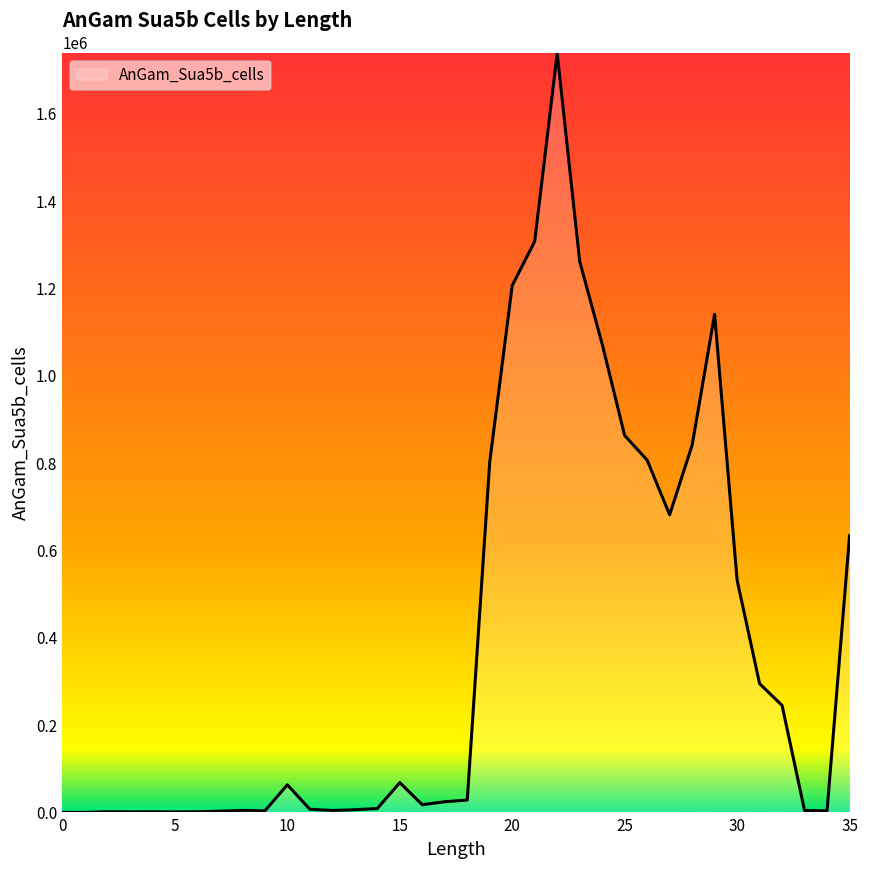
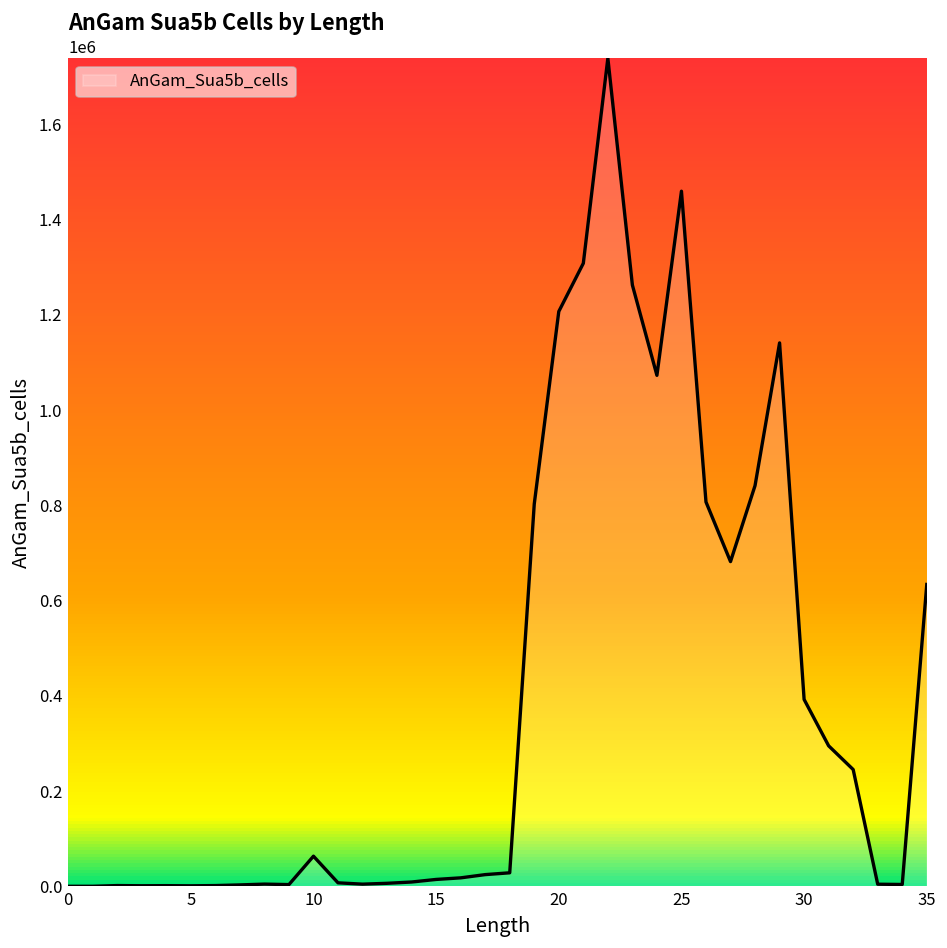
  {
    "0": 0,
    "5": 0,
    "10": 60000,
-   "15": 70000,
+   "15": 10000,
    "20": 1210000,
-   "25": 860000,
-   "30": 530000,
+   "25": 1460000,
+   "30": 390000,
    "35": 630000
  }
